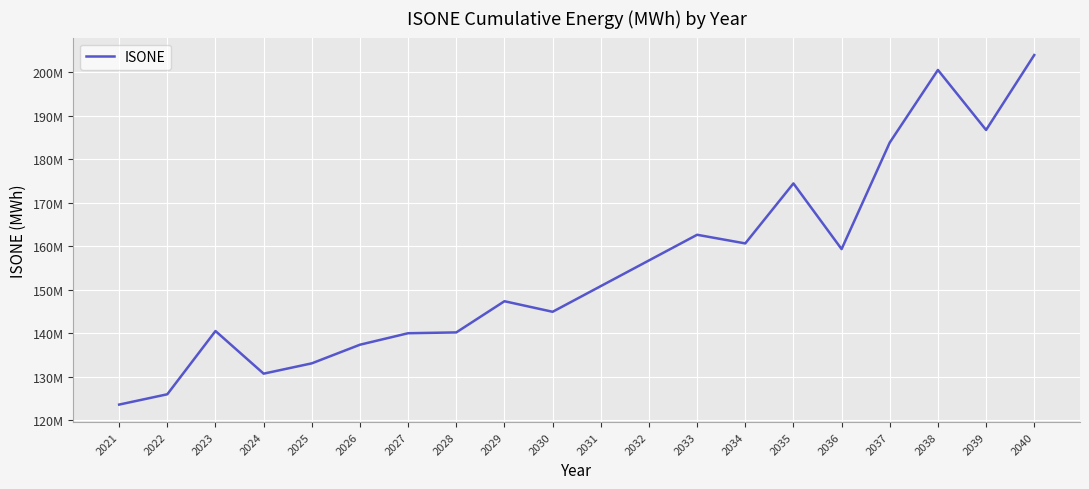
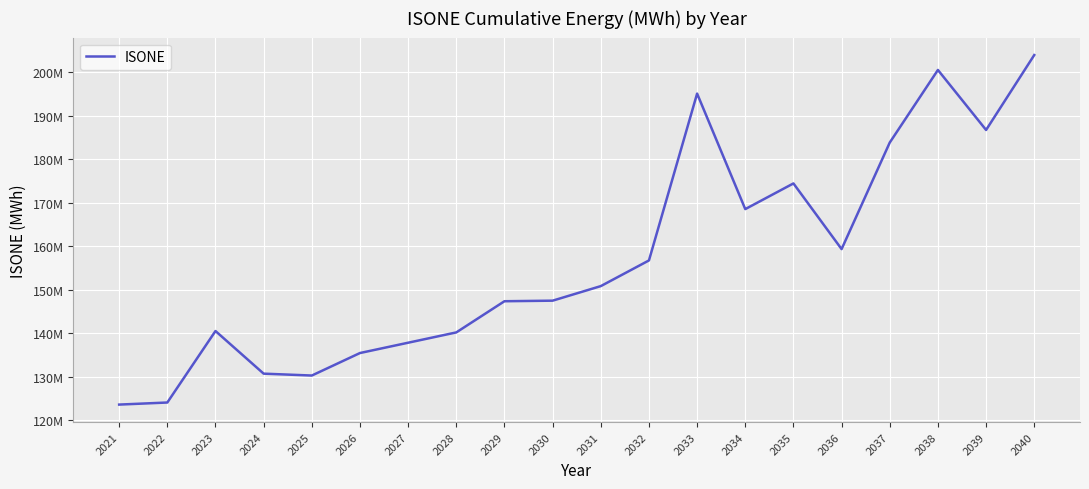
  {
    "2021": 124000000,
-   "2022": 126000000,
+   "2022": 124000000,
    "2023": 141000000,
    "2024": 131000000,
-   "2025": 133000000,
-   "2026": 137000000,
-   "2027": 140000000,
+   "2025": 130000000,
+   "2026": 135000000,
+   "2027": 138000000,
    "2028": 140000000,
    "2029": 147000000,
-   "2030": 145000000,
+   "2030": 148000000,
    "2031": 151000000,
    "2032": 157000000,
-   "2033": 163000000,
-   "2034": 161000000,
+   "2033": 195000000,
+   "2034": 169000000,
    "2035": 174000000,
    "2036": 159000000,
    "2037": 184000000,
    "2038": 201000000,
    "2039": 187000000,
    "2040": 204000000
  }
